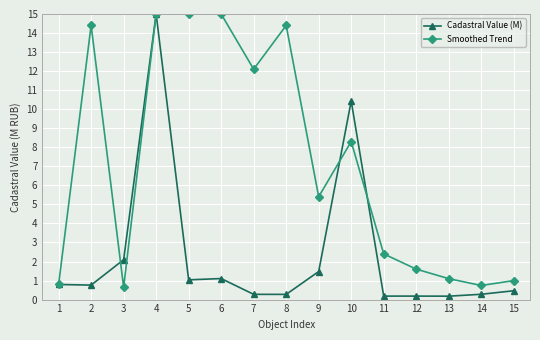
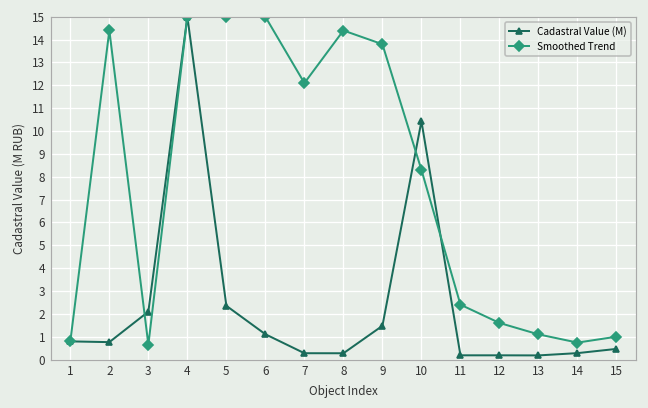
  {
    "Cadastral Value (M)": {
      "2": 0.8,
      "3": 2.1,
-     "5": 1.0,
+     "5": 2.4,
      "6": 1.1,
      "7": 0.3,
      "8": 0.3,
      "9": 1.5,
      "10": 10.4,
      "11": 0.2,
      "12": 0.2,
      "13": 0.2,
      "14": 0.3,
      "15": 0.5
    },
    "Smoothed Trend": {
      "2": 14.4,
      "3": 0.6,
      "5": 15.0,
      "6": 15.0,
      "7": 12.1,
      "8": 14.4,
-     "9": 5.4,
+     "9": 13.8,
      "10": 8.3,
      "11": 2.4,
      "12": 1.6,
      "13": 1.1,
      "14": 0.7,
      "15": 1.0
    }
  }
